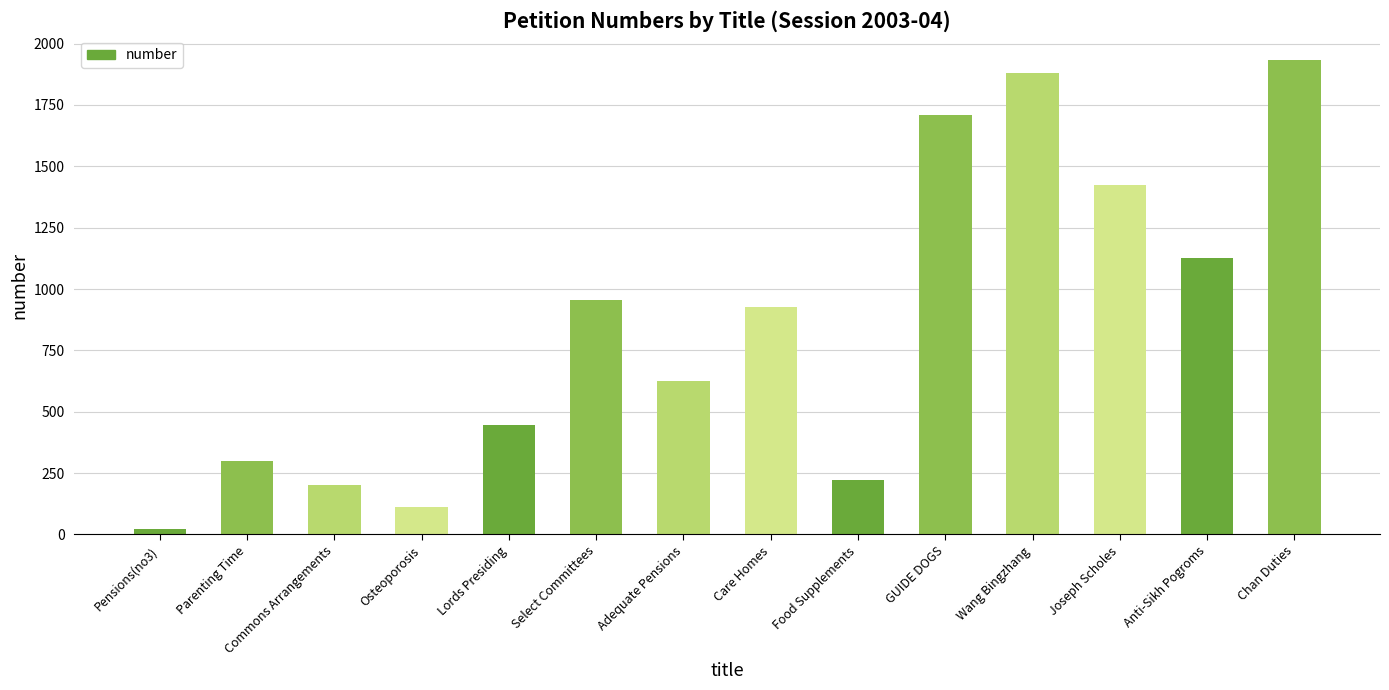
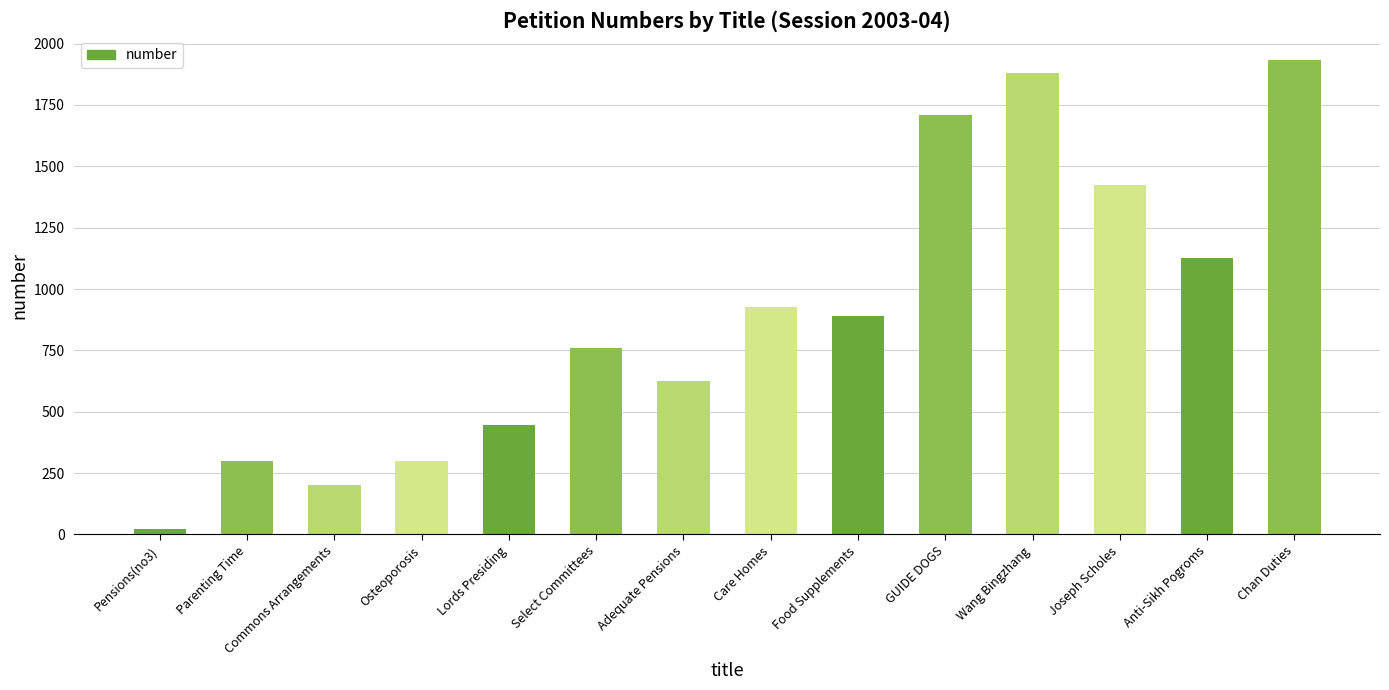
  {
    "Pensions(no3)": 20,
    "Parenting Time": 300,
    "Commons Arrangements": 200,
-   "Osteoporosis": 110,
+   "Osteoporosis": 300,
    "Lords Presiding": 440,
-   "Select Committees": 960,
+   "Select Committees": 760,
    "Adequate Pensions": 630,
    "Care Homes": 930,
-   "Food Supplements": 220,
+   "Food Supplements": 890,
    "GUIDE DOGS": 1710,
    "Wang Bingzhang": 1880,
    "Joseph Scholes": 1420,
    "Anti-Sikh Pogroms": 1130,
    "Chan Duties": 1940
  }
